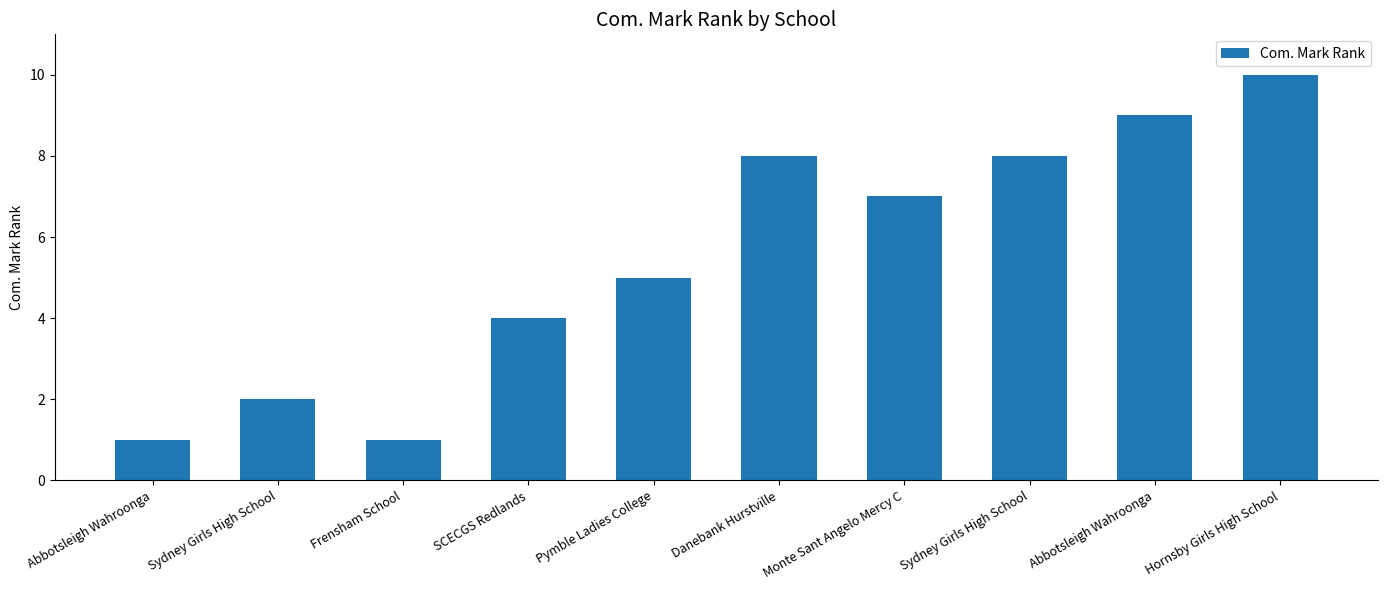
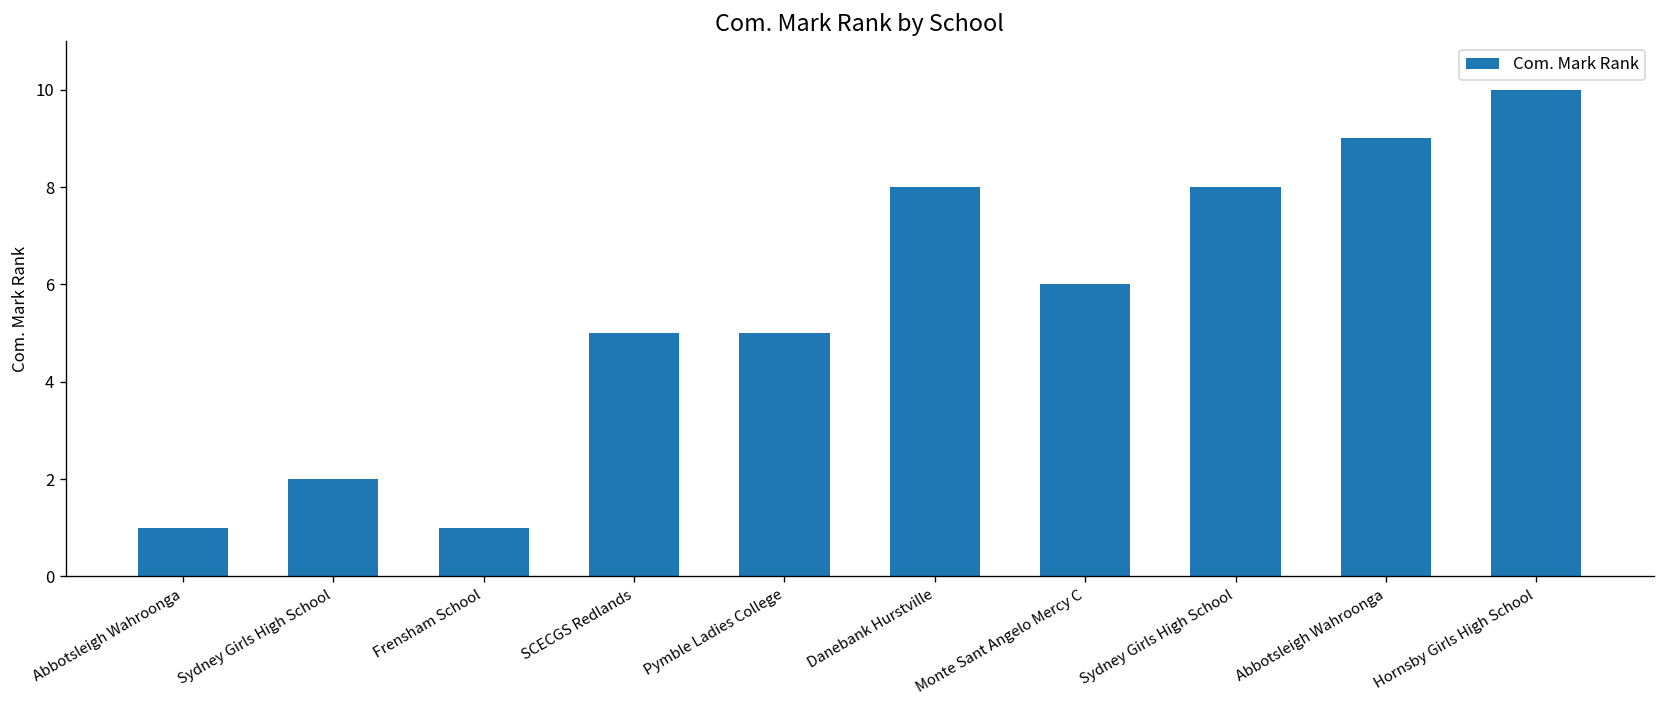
  {
    "Frensham School": 1,
-   "SCECGS Redlands": 4,
+   "SCECGS Redlands": 5,
    "Pymble Ladies College": 5,
    "Danebank Hurstville": 8,
-   "Monte Sant Angelo Mercy C": 7,
+   "Monte Sant Angelo Mercy C": 6,
    "Hornsby Girls High School": 10
  }
